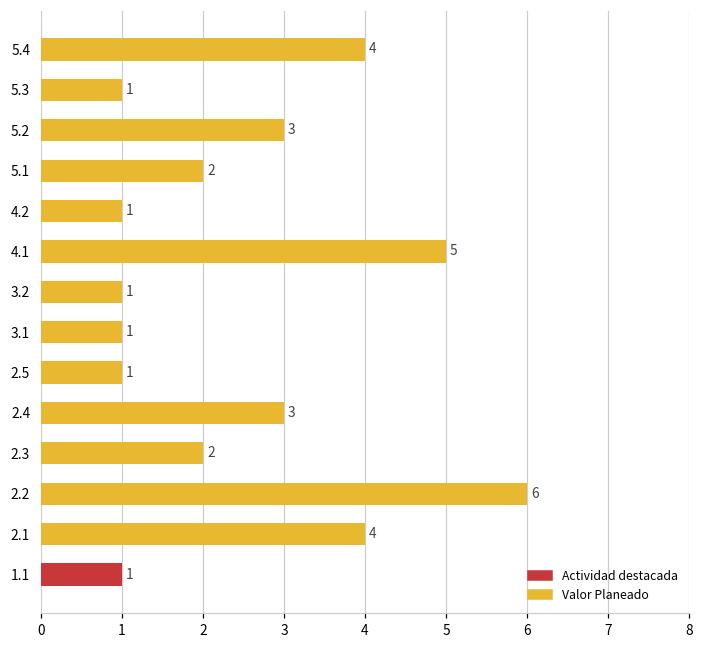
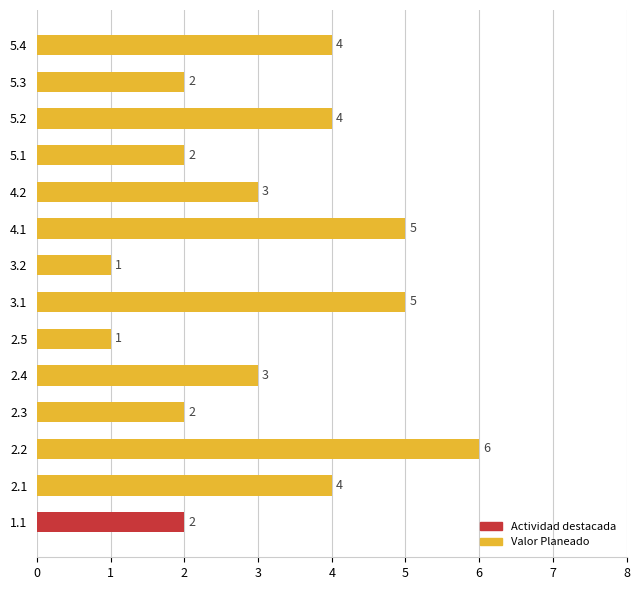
  {
    "5.4": 4,
-   "5.3": 1,
-   "5.2": 3,
+   "5.3": 2,
+   "5.2": 4,
    "5.1": 2,
-   "4.2": 1,
+   "4.2": 3,
    "4.1": 5,
    "3.2": 1,
-   "3.1": 1,
+   "3.1": 5,
    "2.5": 1,
    "2.4": 3,
    "2.3": 2,
    "2.2": 6,
    "2.1": 4,
-   "1.1": 1
+   "1.1": 2
  }
